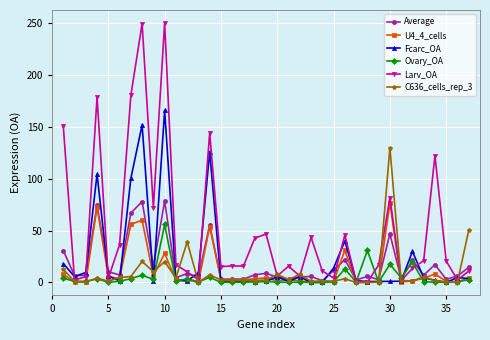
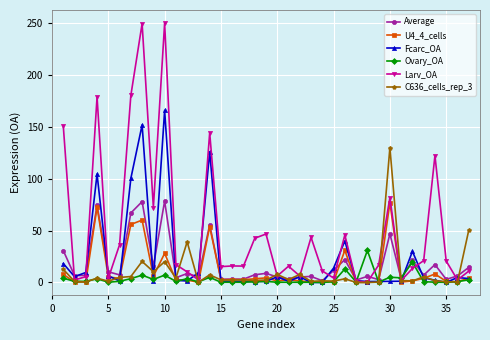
  {
    "U4_4_cells": {
      "10": 28,
      "30": 77
    },
    "Fcarc_OA": {
      "10": 166,
      "30": 1
    },
    "Ovary_OA": {
-     "10": 56,
-     "30": 18
+     "10": 7,
+     "30": 5
    },
    "C636_cells_rep_3": {
      "10": 20,
      "30": 130
    }
  }
